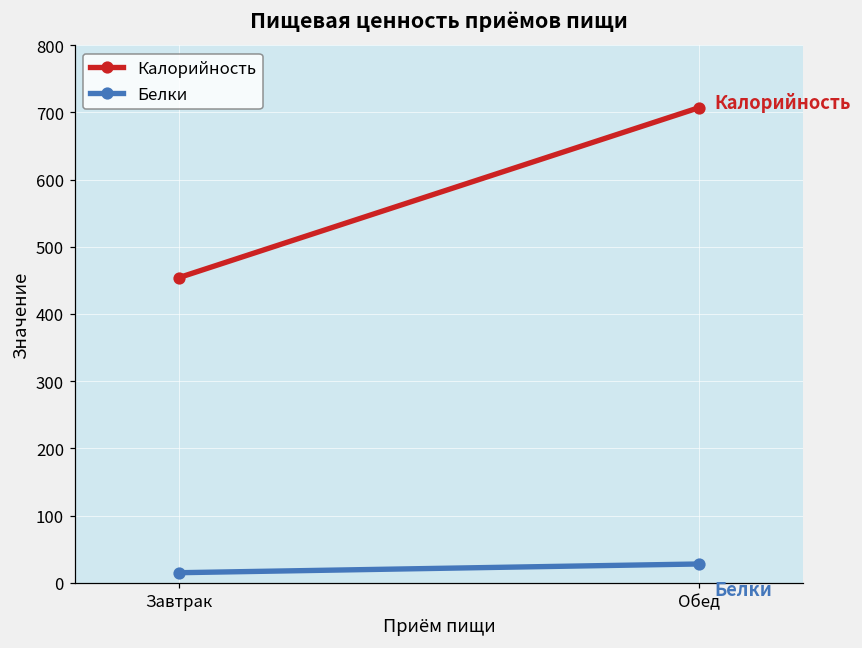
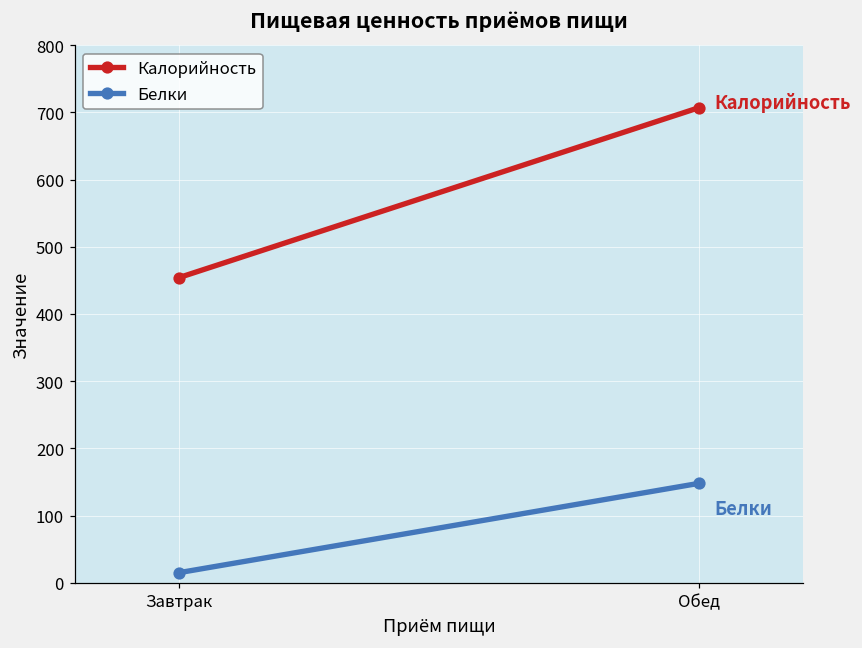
  {
    "Калорийность": {
      "Завтрак": 450,
      "Обед": 710
    },
    "Белки": {
      "Завтрак": 20,
-     "Обед": 30
+     "Обед": 150
    }
  }
